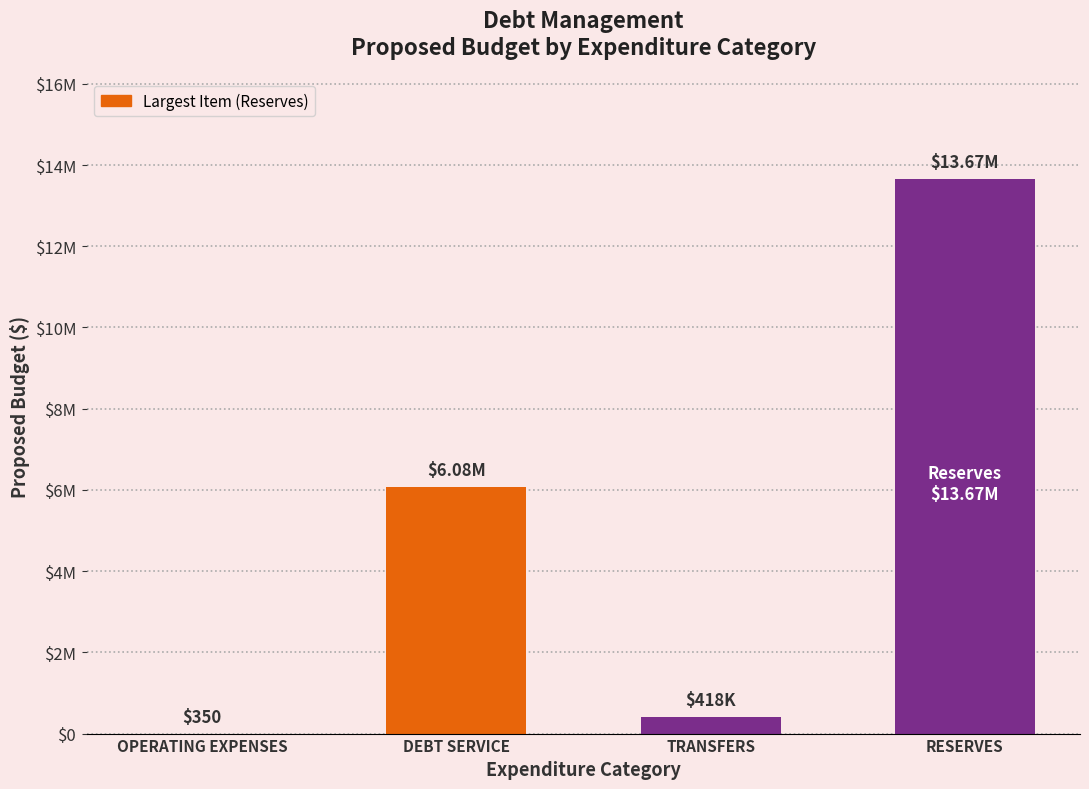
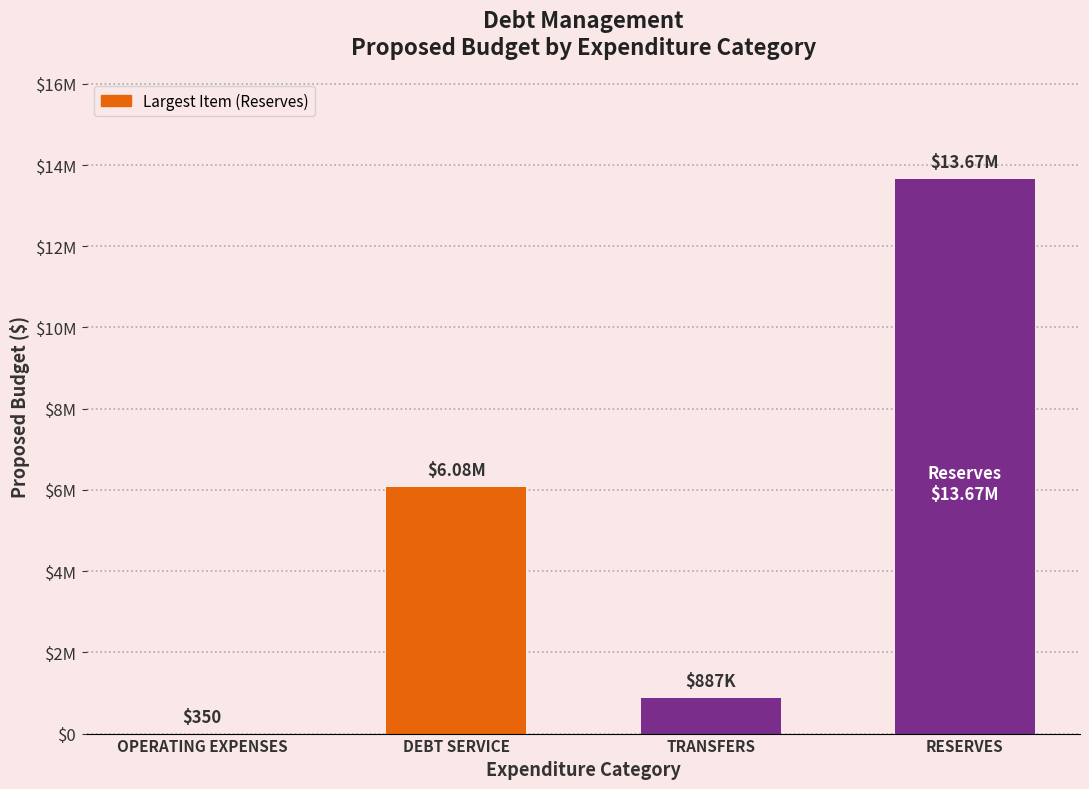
  {
    "OPERATING EXPENSES": "$350",
    "DEBT SERVICE": "$6.08M",
-   "TRANSFERS": "$418K",
+   "TRANSFERS": "$887K",
    "RESERVES": "$13.67M"
  }
